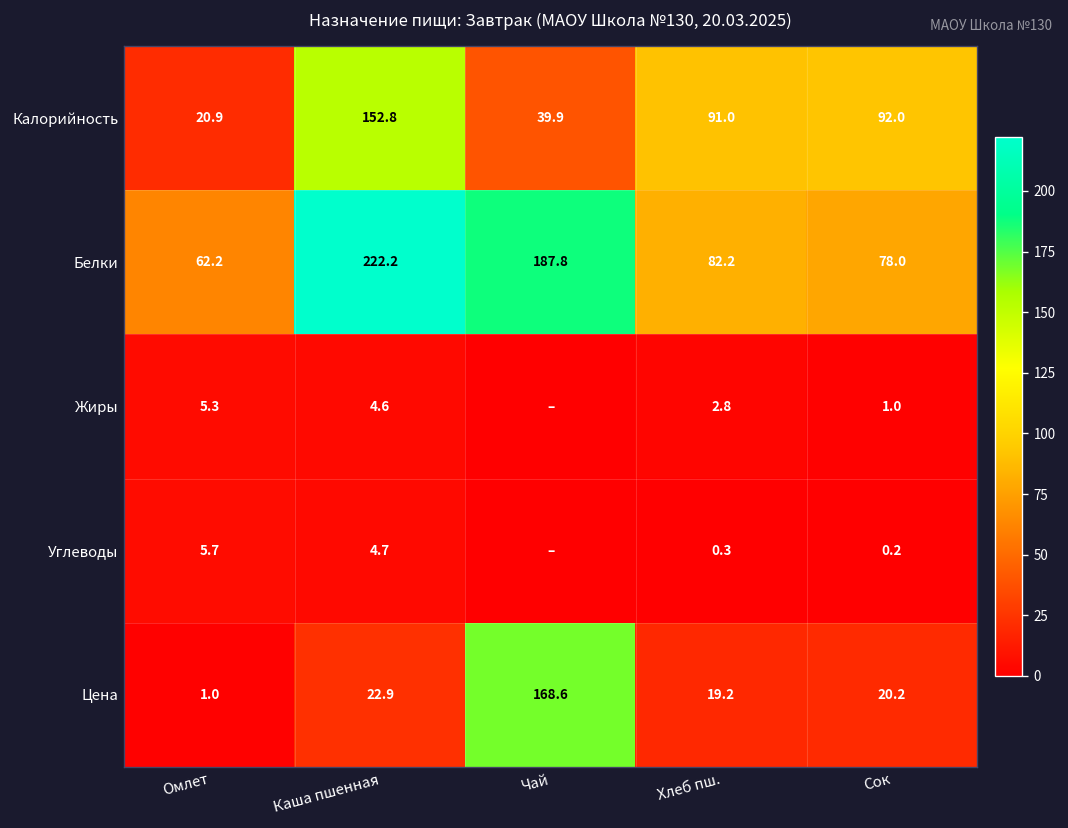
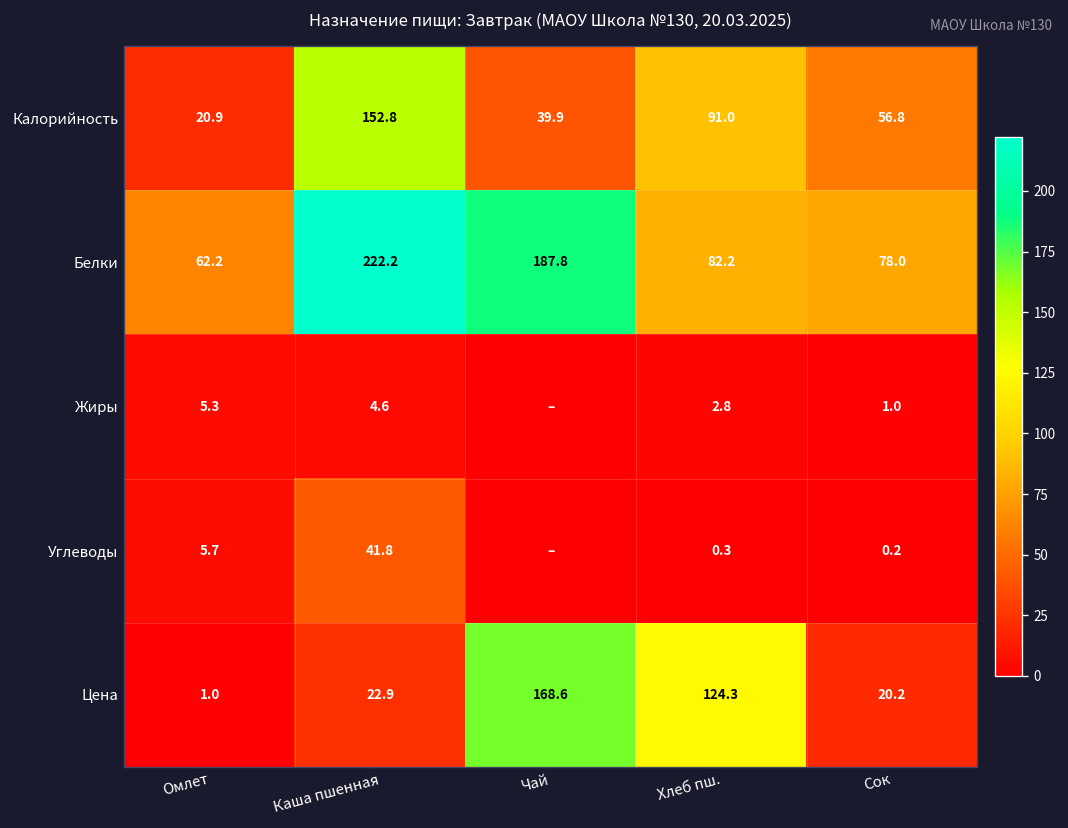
  {
    "Калорийность": {
      "Омлет": 20.9,
      "Каша пшенная": 152.8,
      "Чай": 39.9,
      "Хлеб пш.": 91.0,
-     "Сок": 92.0
+     "Сок": 56.8
    },
    "Белки": {
      "Омлет": 62.2,
      "Каша пшенная": 222.2,
      "Чай": 187.8,
      "Хлеб пш.": 82.2,
      "Сок": 78.0
    },
    "Жиры": {
      "Омлет": 5.3,
      "Каша пшенная": 4.6,
      "Хлеб пш.": 2.8,
      "Сок": 1.0
    },
    "Углеводы": {
      "Омлет": 5.7,
-     "Каша пшенная": 4.7,
+     "Каша пшенная": 41.8,
      "Хлеб пш.": 0.3,
      "Сок": 0.2
    },
    "Цена": {
      "Омлет": 1.0,
      "Каша пшенная": 22.9,
      "Чай": 168.6,
-     "Хлеб пш.": 19.2,
+     "Хлеб пш.": 124.3,
      "Сок": 20.2
    }
  }
